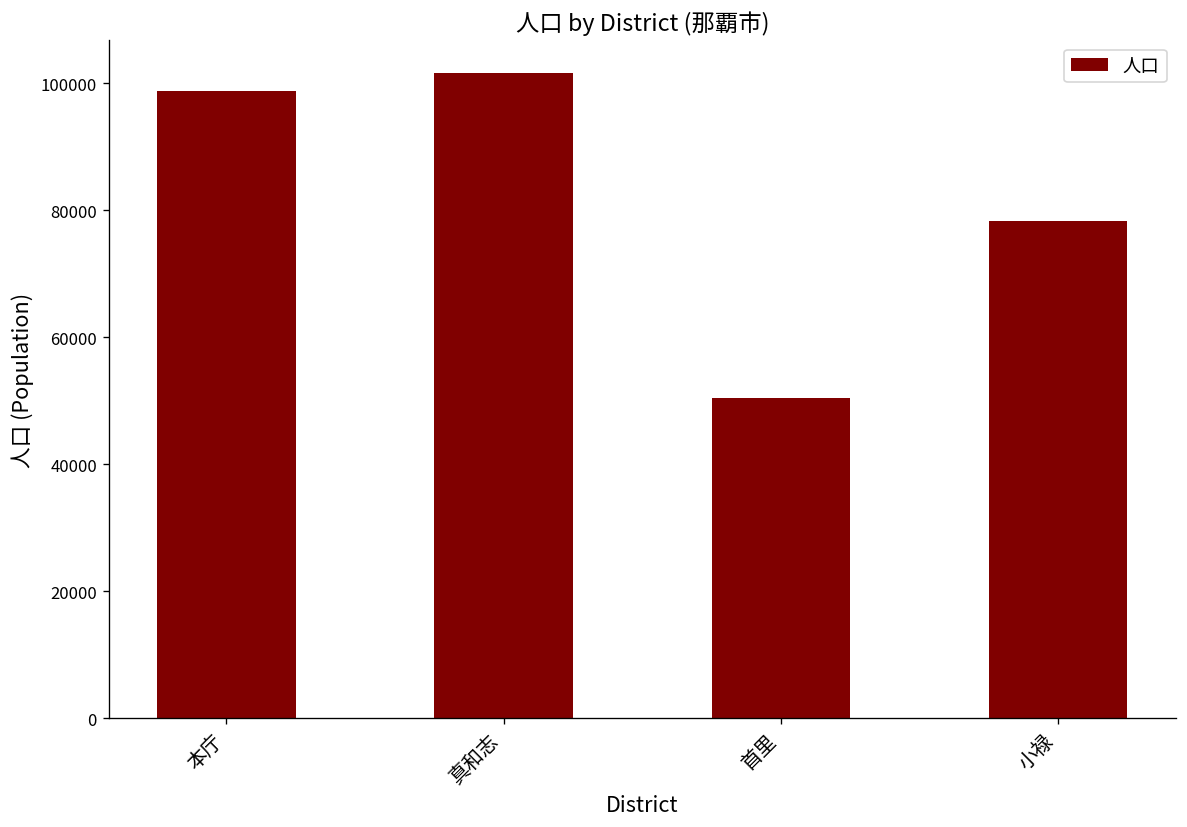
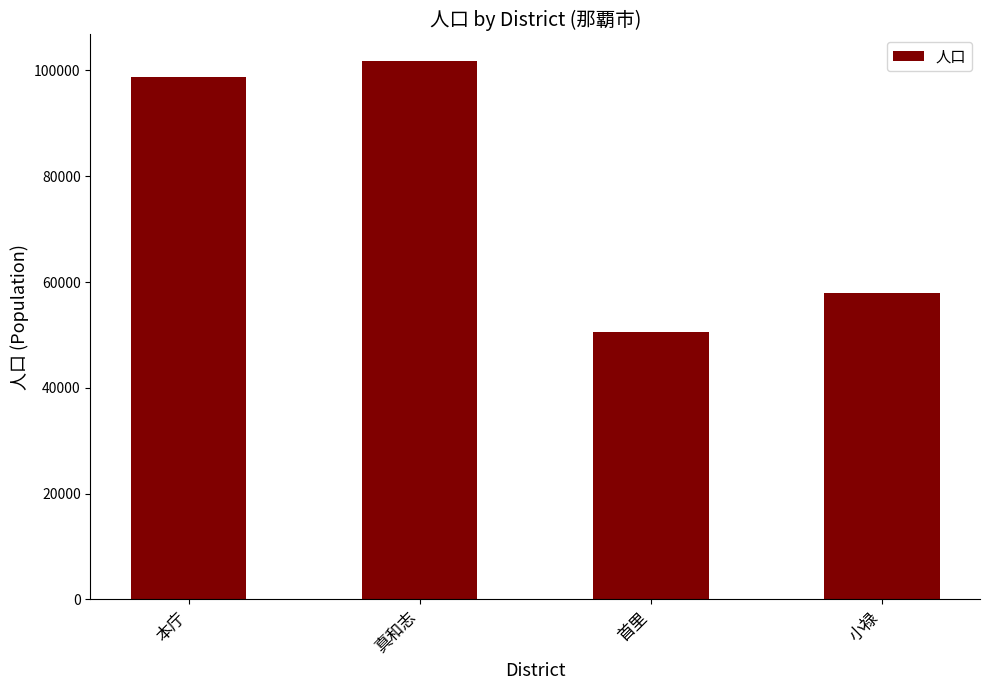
  {
    "本庁": 99000,
    "真和志": 102000,
    "首里": 51000,
-   "小禄": 78000
+   "小禄": 58000
  }
